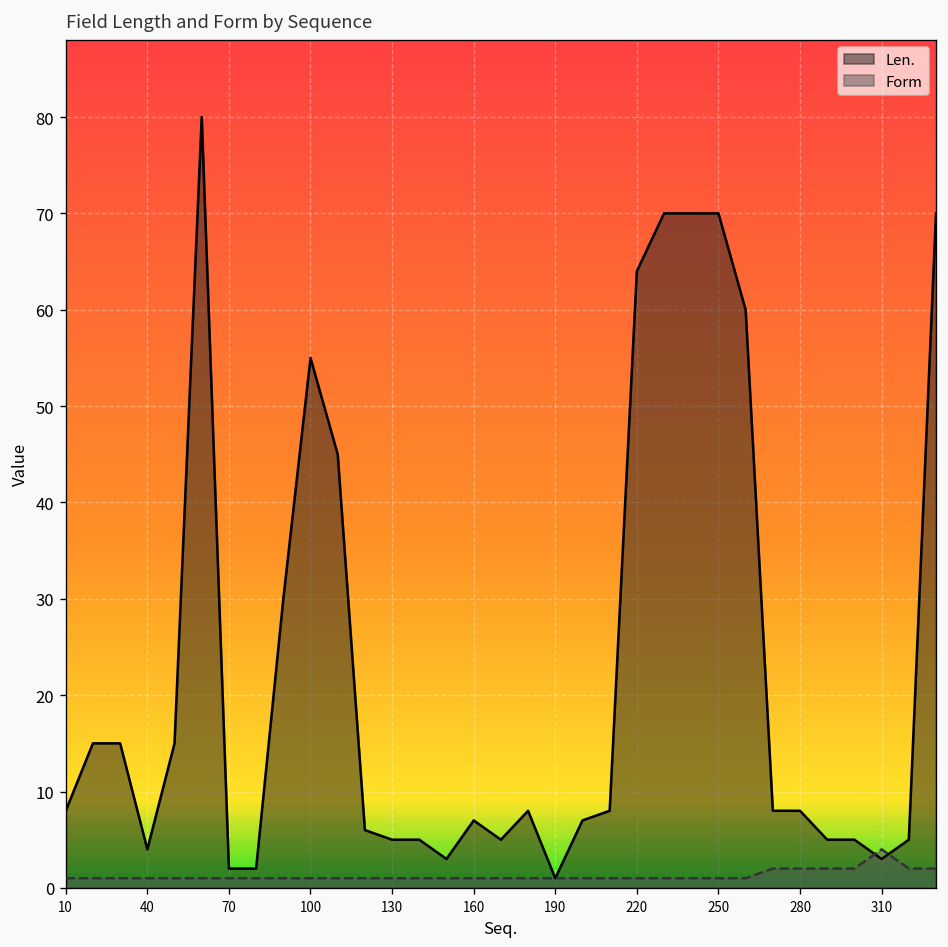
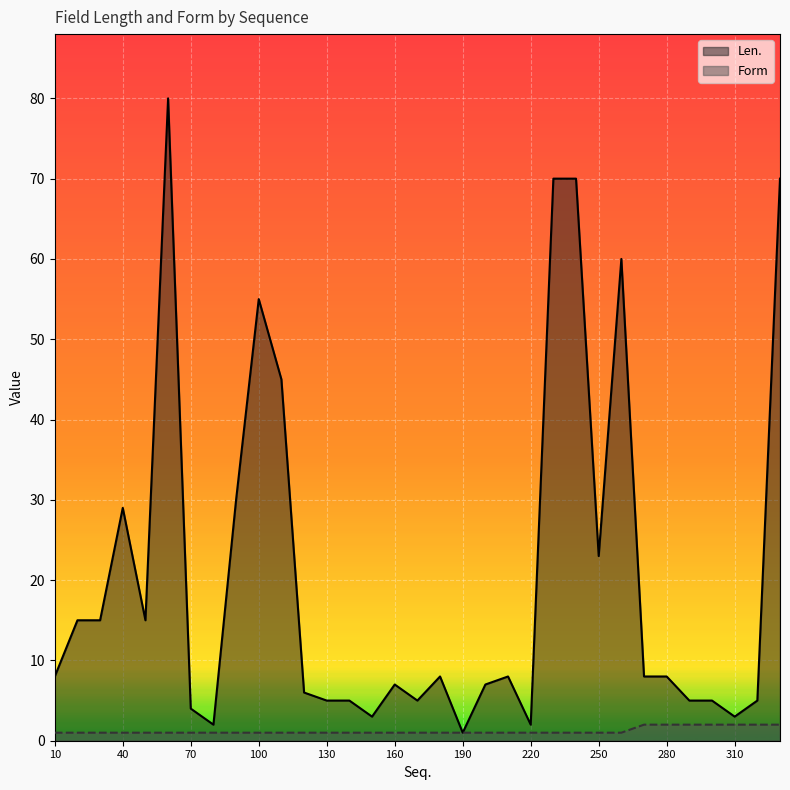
  {
    "Len.": {
      "10": 8,
-     "40": 4,
-     "70": 2,
+     "40": 29,
+     "70": 4,
      "100": 55,
      "130": 5,
      "160": 7,
-     "220": 64,
-     "250": 70,
+     "220": 2,
+     "250": 23,
      "280": 8,
      "310": 3
    },
    "Form": {
      "10": 1,
      "40": 1,
      "70": 1,
      "100": 1,
      "130": 1,
      "160": 1,
      "220": 1,
      "250": 1,
      "280": 2,
-     "310": 4
+     "310": 2
    }
  }
